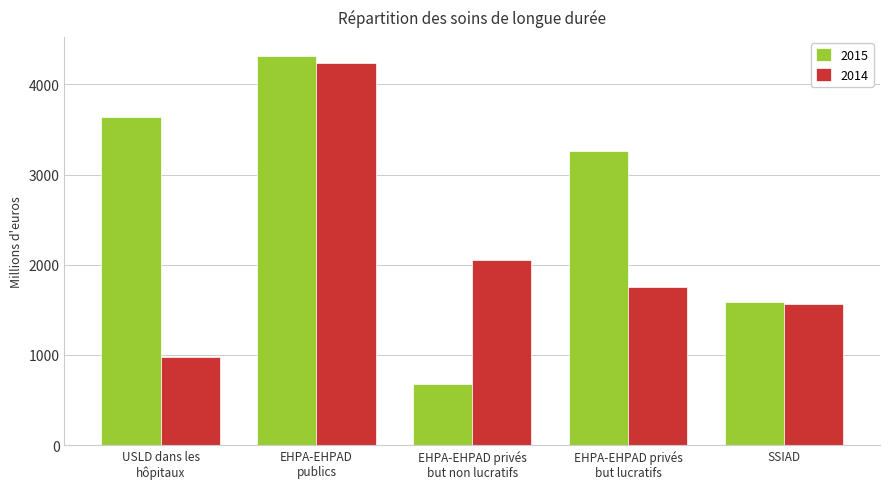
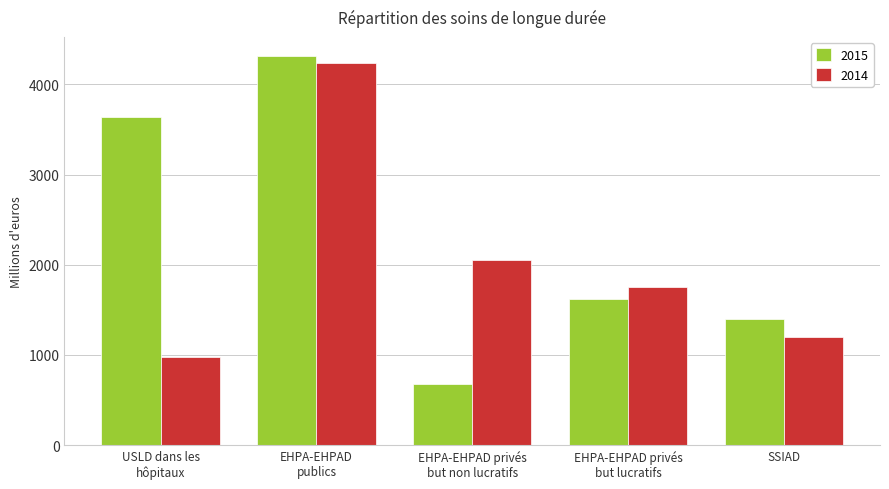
  {
    "2015": {
      "USLD dans les hôpitaux": 3600,
      "EHPA-EHPAD publics": 4300,
      "EHPA-EHPAD privés but non lucratifs": 700,
-     "EHPA-EHPAD privés but lucratifs": 3300,
-     "SSIAD": 1600
+     "EHPA-EHPAD privés but lucratifs": 1600,
+     "SSIAD": 1400
    },
    "2014": {
      "USLD dans les hôpitaux": 1000,
      "EHPA-EHPAD publics": 4200,
      "EHPA-EHPAD privés but non lucratifs": 2100,
      "EHPA-EHPAD privés but lucratifs": 1800,
-     "SSIAD": 1600
+     "SSIAD": 1200
    }
  }
